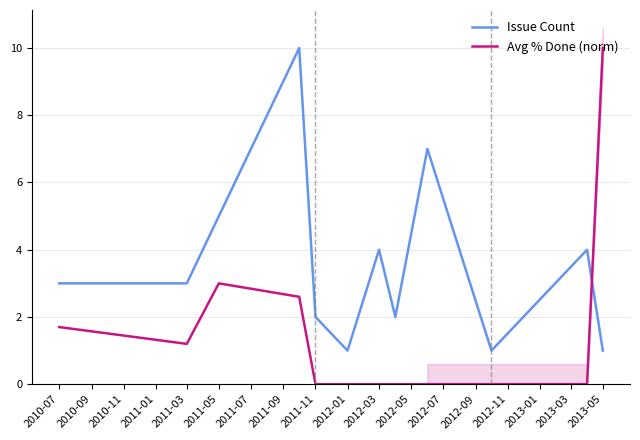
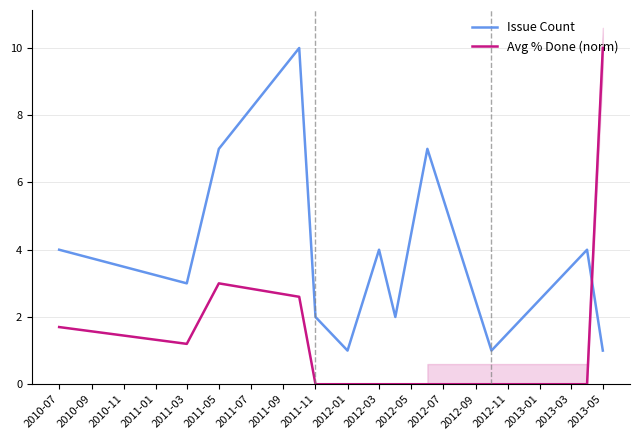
  {
    "Issue Count": {
-     "2010-07": 3,
+     "2010-07": 4,
      "2011-03": 3,
-     "2011-05": 5,
+     "2011-05": 7,
      "2011-11": 2,
      "2012-01": 1,
      "2012-03": 4,
      "2013-05": 1
    }
  }
